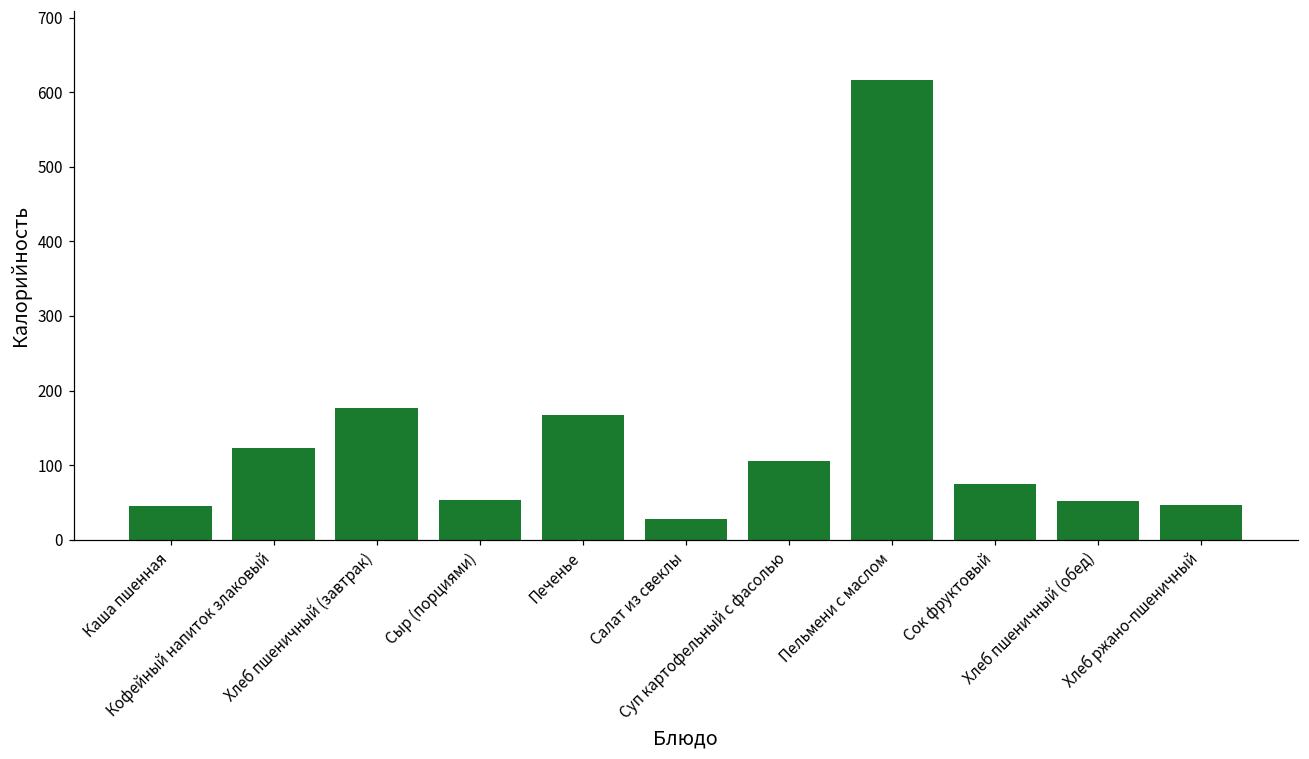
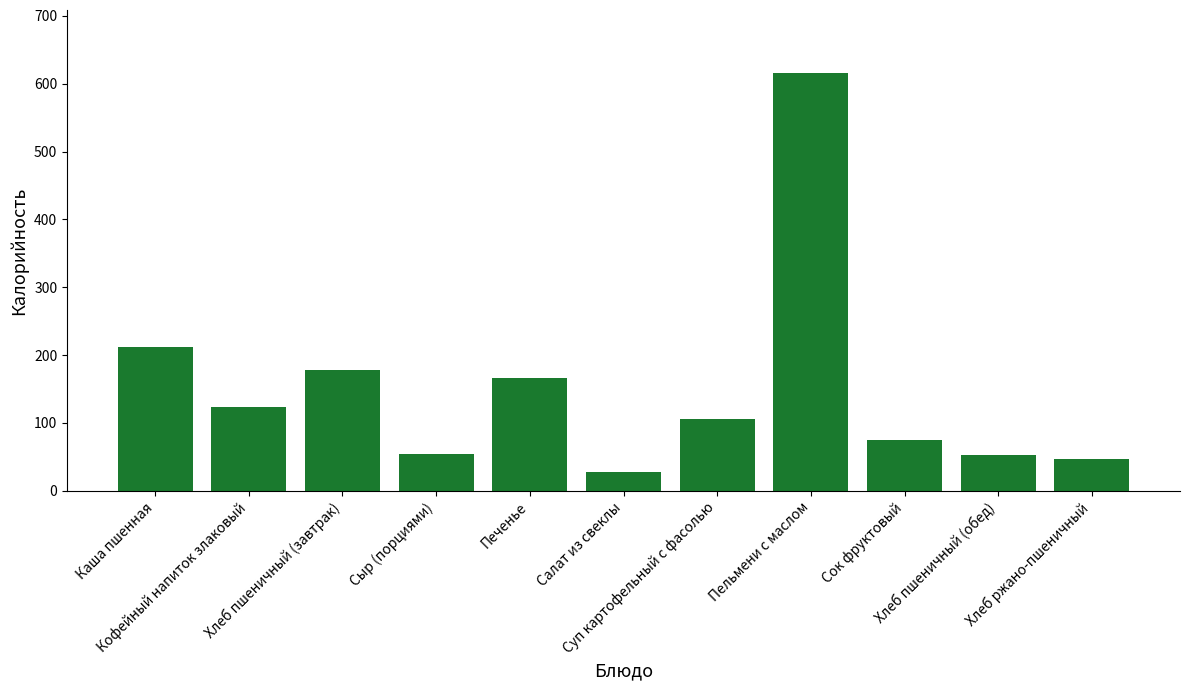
  {
-   "Каша пшенная": 50,
+   "Каша пшенная": 210,
    "Кофейный напиток злаковый": 120,
    "Хлеб пшеничный (завтрак)": 180,
    "Сыр (порциями)": 50,
    "Печенье": 170,
    "Салат из свеклы": 30,
    "Суп картофельный с фасолью": 110,
    "Пельмени с маслом": 620,
    "Сок фруктовый": 80,
    "Хлеб пшеничный (обед)": 50,
    "Хлеб ржано-пшеничный": 50
  }
